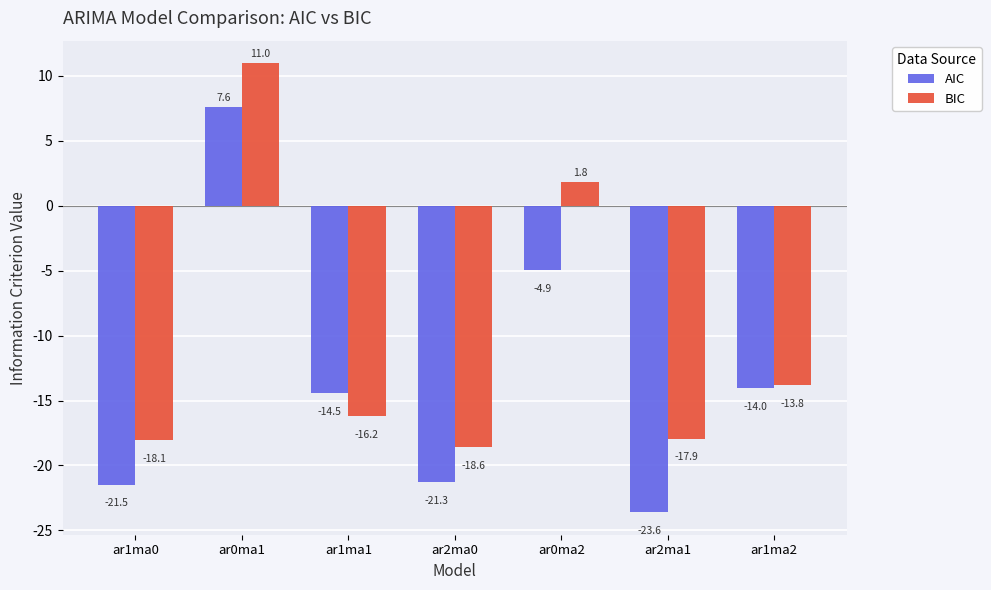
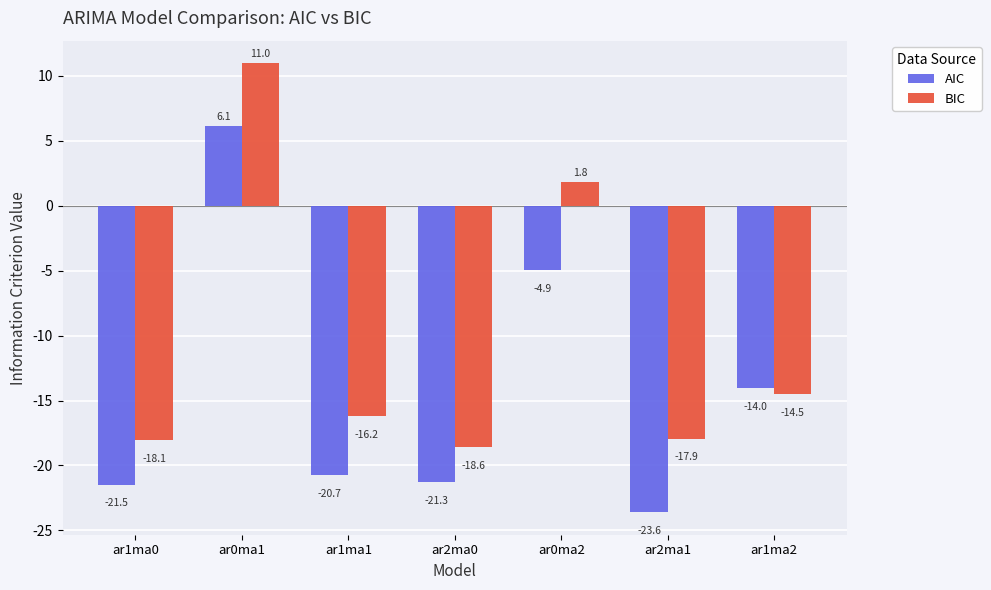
  {
    "AIC": {
      "ar1ma0": -21.5,
-     "ar0ma1": 7.6,
-     "ar1ma1": -14.5,
+     "ar0ma1": 6.1,
+     "ar1ma1": -20.7,
      "ar2ma0": -21.3,
      "ar0ma2": -4.9,
      "ar2ma1": -23.6,
      "ar1ma2": -14.0
    },
    "BIC": {
      "ar1ma0": -18.1,
      "ar0ma1": 11.0,
      "ar1ma1": -16.2,
      "ar2ma0": -18.6,
      "ar0ma2": 1.8,
      "ar2ma1": -17.9,
-     "ar1ma2": -13.8
+     "ar1ma2": -14.5
    }
  }
